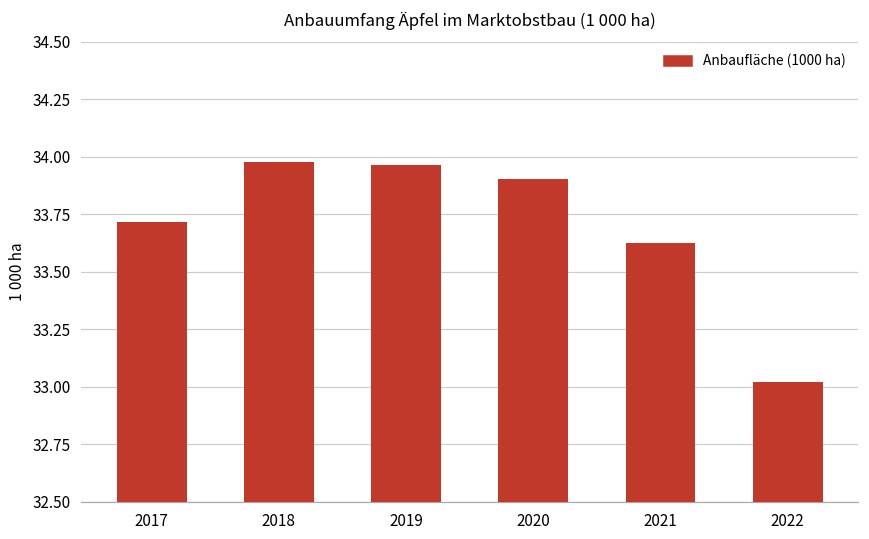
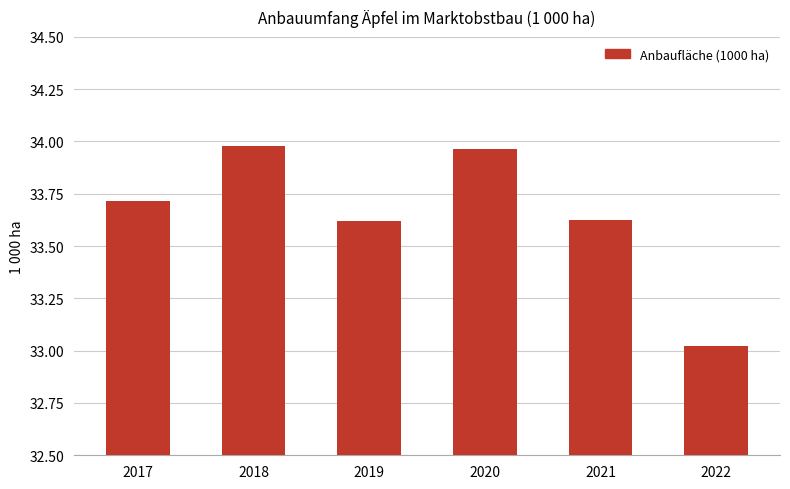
  {
    "2017": 33.72,
    "2018": 33.98,
-   "2019": 33.97,
-   "2020": 33.91,
+   "2019": 33.62,
+   "2020": 33.97,
    "2021": 33.62,
    "2022": 33.02
  }
